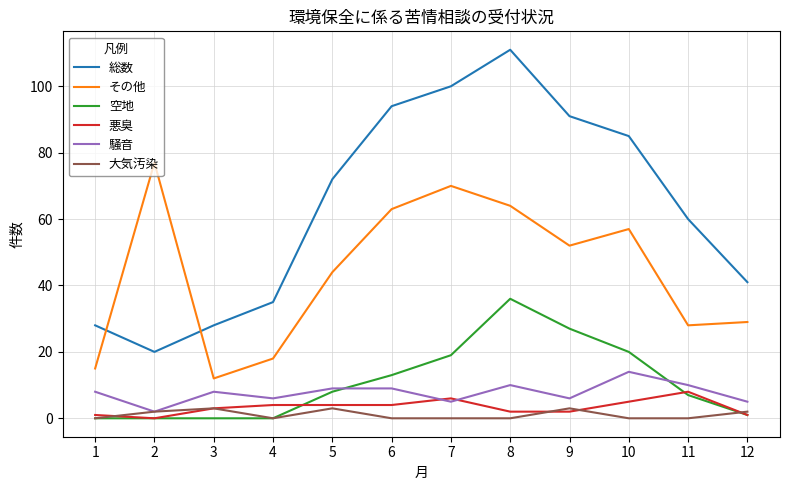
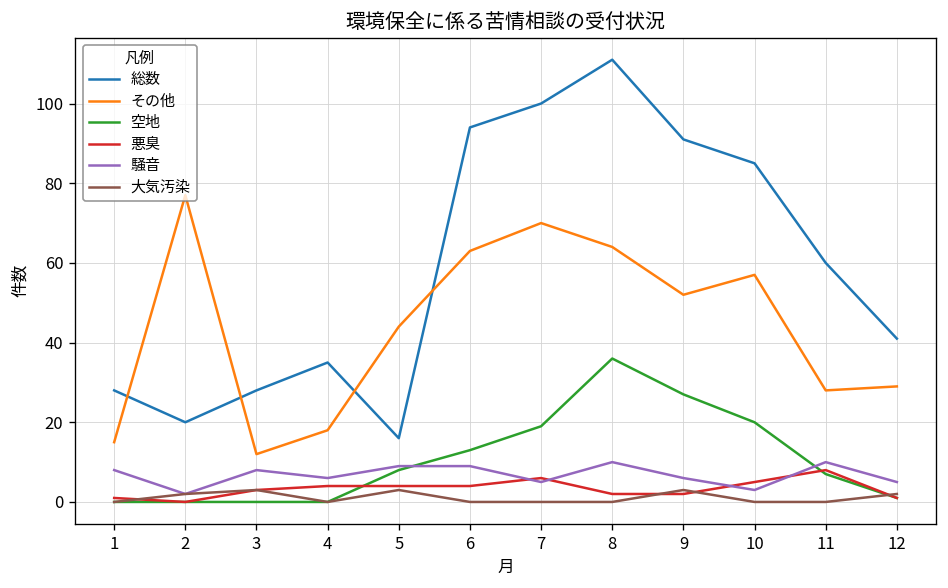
  {
    "総数": {
      "1": 28,
      "2": 20,
      "3": 28,
      "4": 35,
-     "5": 72,
+     "5": 16,
      "6": 94,
      "7": 100,
      "8": 111,
      "9": 91,
      "10": 85,
      "11": 60,
      "12": 41
    },
    "その他": {
      "1": 15,
      "3": 12,
      "4": 18,
      "5": 44,
      "6": 63,
      "7": 70,
      "8": 64,
      "9": 52,
      "10": 57,
      "11": 28,
      "12": 29
    },
    "空地": {
      "3": 0,
      "5": 8,
      "6": 13,
      "7": 19,
      "8": 36,
      "9": 27,
      "10": 20,
      "11": 7
    },
    "悪臭": {
      "1": 1,
      "4": 4,
      "5": 4,
      "6": 4,
      "7": 6,
      "8": 2,
      "9": 2,
      "10": 5,
      "11": 8
    },
    "騒音": {
      "1": 8,
      "3": 8,
      "4": 6,
      "5": 9,
      "6": 9,
      "7": 5,
      "8": 10,
      "9": 6,
-     "10": 14,
+     "10": 3,
      "11": 10,
      "12": 5
    },
    "大気汚染": {
      "5": 3,
      "6": 0,
      "7": 0,
      "8": 0,
      "9": 3,
      "10": 0,
      "11": 0,
      "12": 2
    }
  }
